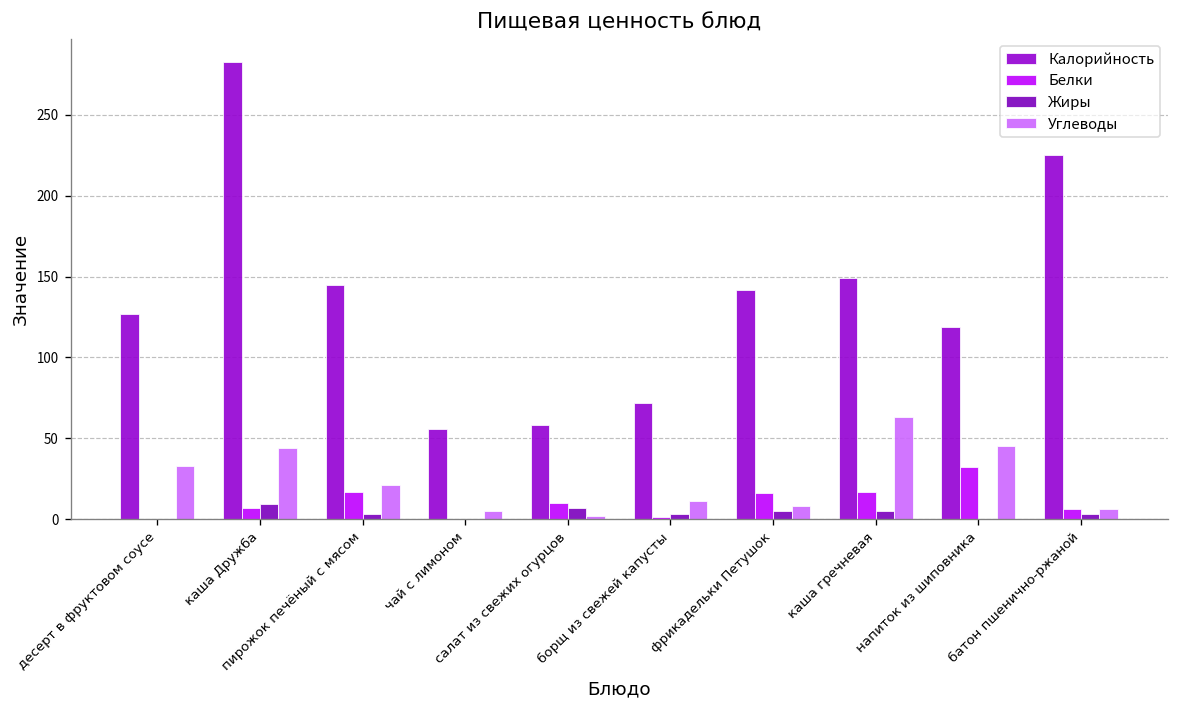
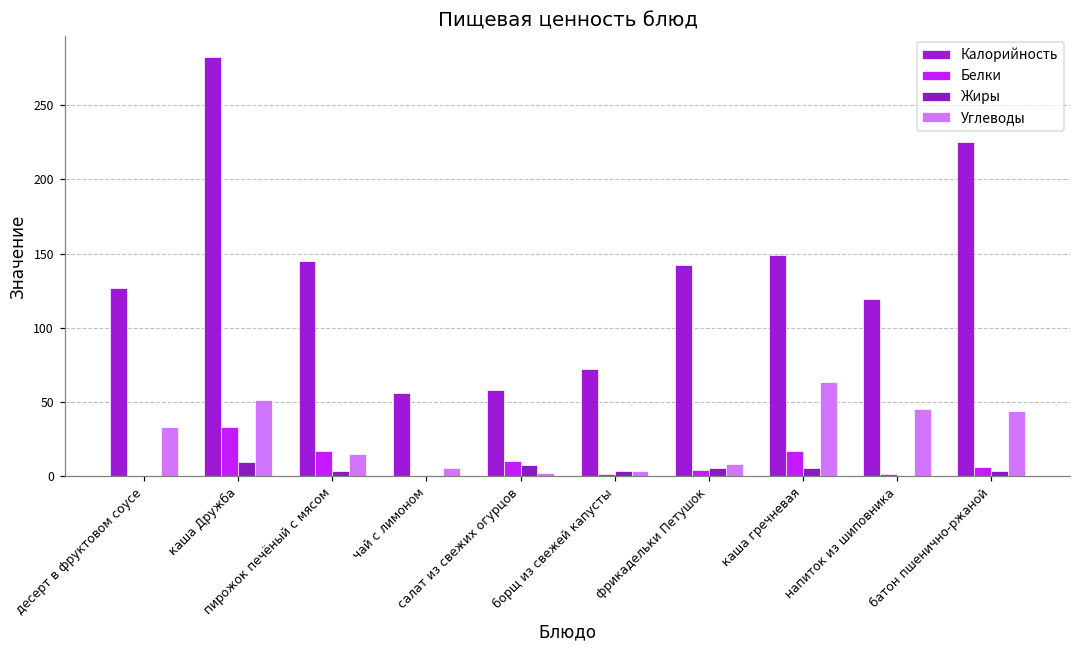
  {
    "Белки": {
      "десерт в фруктовом соусе": 0,
-     "каша Дружба": 7,
+     "каша Дружба": 33,
      "пирожок печёный с мясом": 17,
      "чай с лимоном": 0,
      "салат из свежих огурцов": 10,
-     "фрикадельки Петушок": 16,
+     "фрикадельки Петушок": 4,
      "каша гречневая": 17,
-     "напиток из шиповника": 32,
+     "напиток из шиповника": 1,
      "батон пшенично-ржаной": 6
    },
    "Углеводы": {
      "десерт в фруктовом соусе": 33,
-     "каша Дружба": 44,
-     "пирожок печёный с мясом": 21,
+     "каша Дружба": 51,
+     "пирожок печёный с мясом": 15,
      "чай с лимоном": 5,
      "салат из свежих огурцов": 2,
-     "борщ из свежей капусты": 11,
+     "борщ из свежей капусты": 3,
      "фрикадельки Петушок": 8,
      "каша гречневая": 63,
      "напиток из шиповника": 45,
-     "батон пшенично-ржаной": 6
+     "батон пшенично-ржаной": 44
    }
  }
